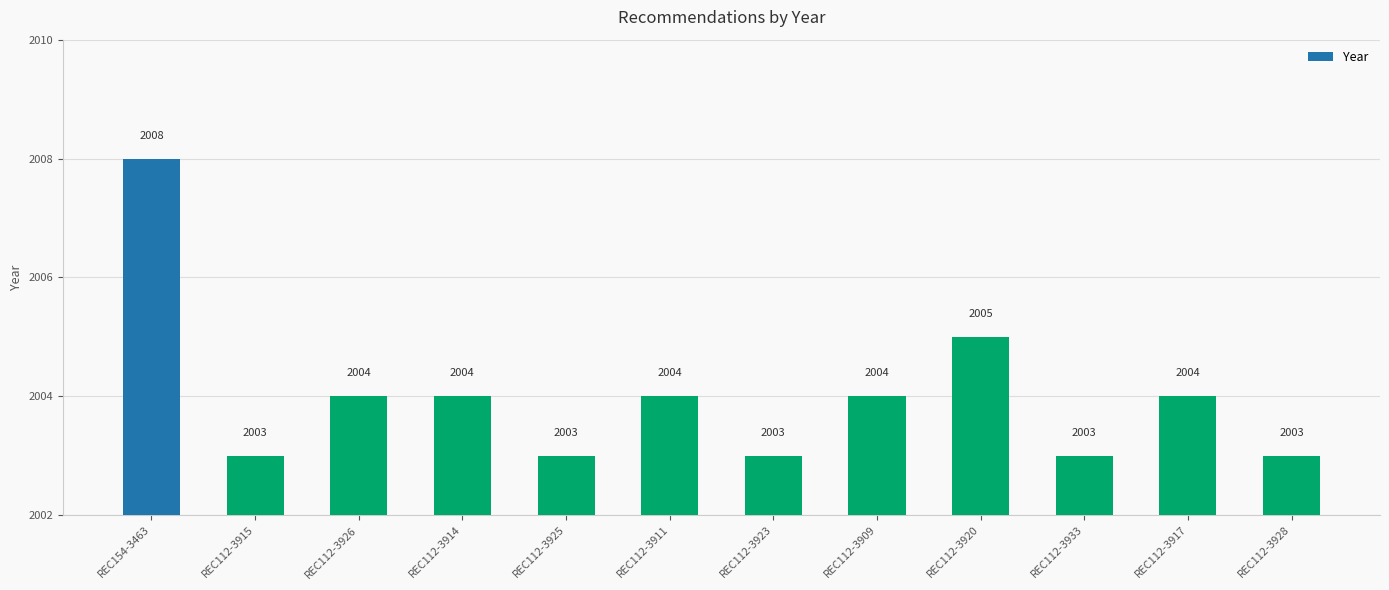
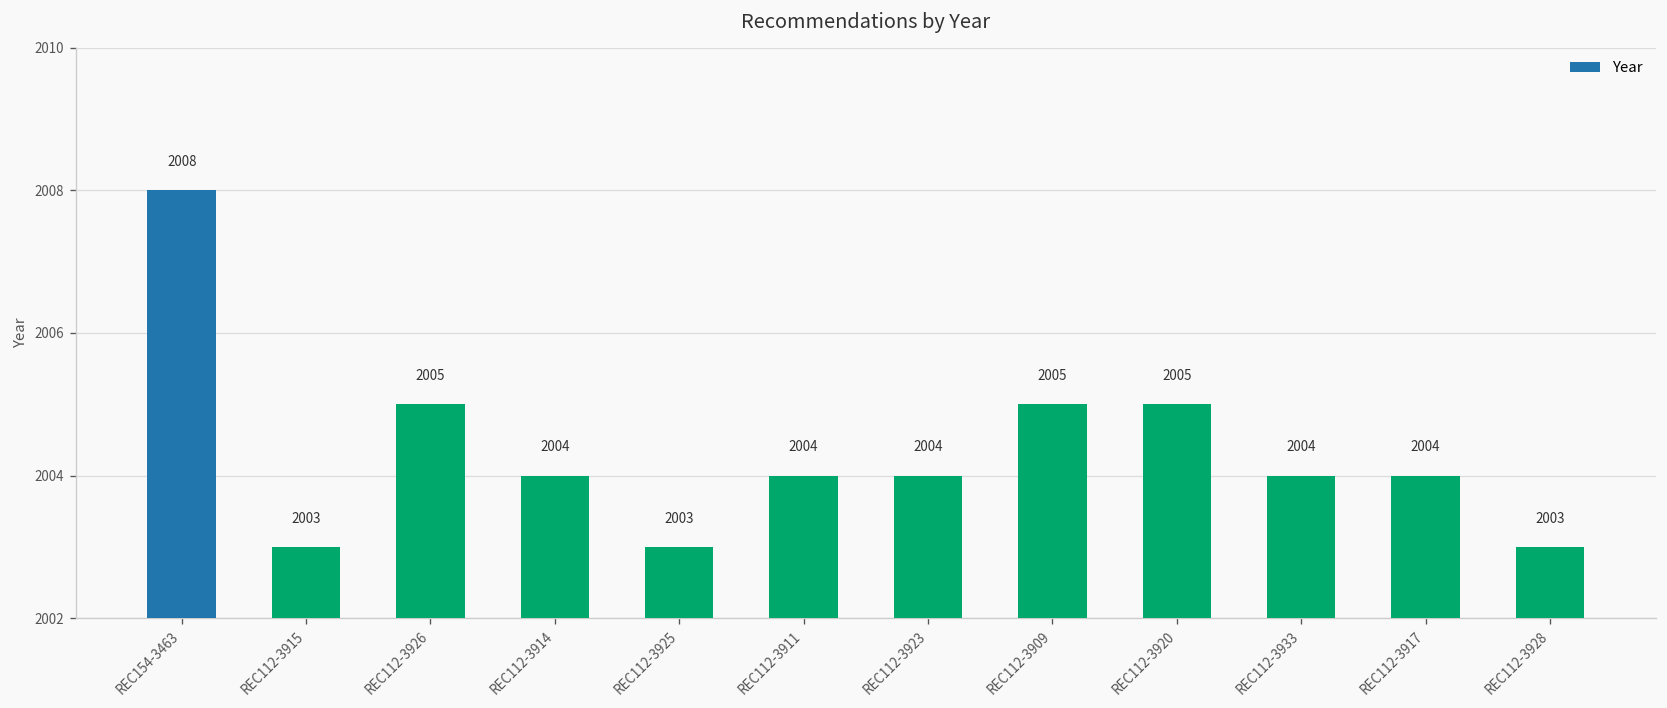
  {
    "REC154-3463": 2008,
    "REC112-3915": 2003,
-   "REC112-3926": 2004,
+   "REC112-3926": 2005,
    "REC112-3914": 2004,
    "REC112-3925": 2003,
    "REC112-3911": 2004,
-   "REC112-3923": 2003,
-   "REC112-3909": 2004,
+   "REC112-3923": 2004,
+   "REC112-3909": 2005,
    "REC112-3920": 2005,
-   "REC112-3933": 2003,
+   "REC112-3933": 2004,
    "REC112-3917": 2004,
    "REC112-3928": 2003
  }
